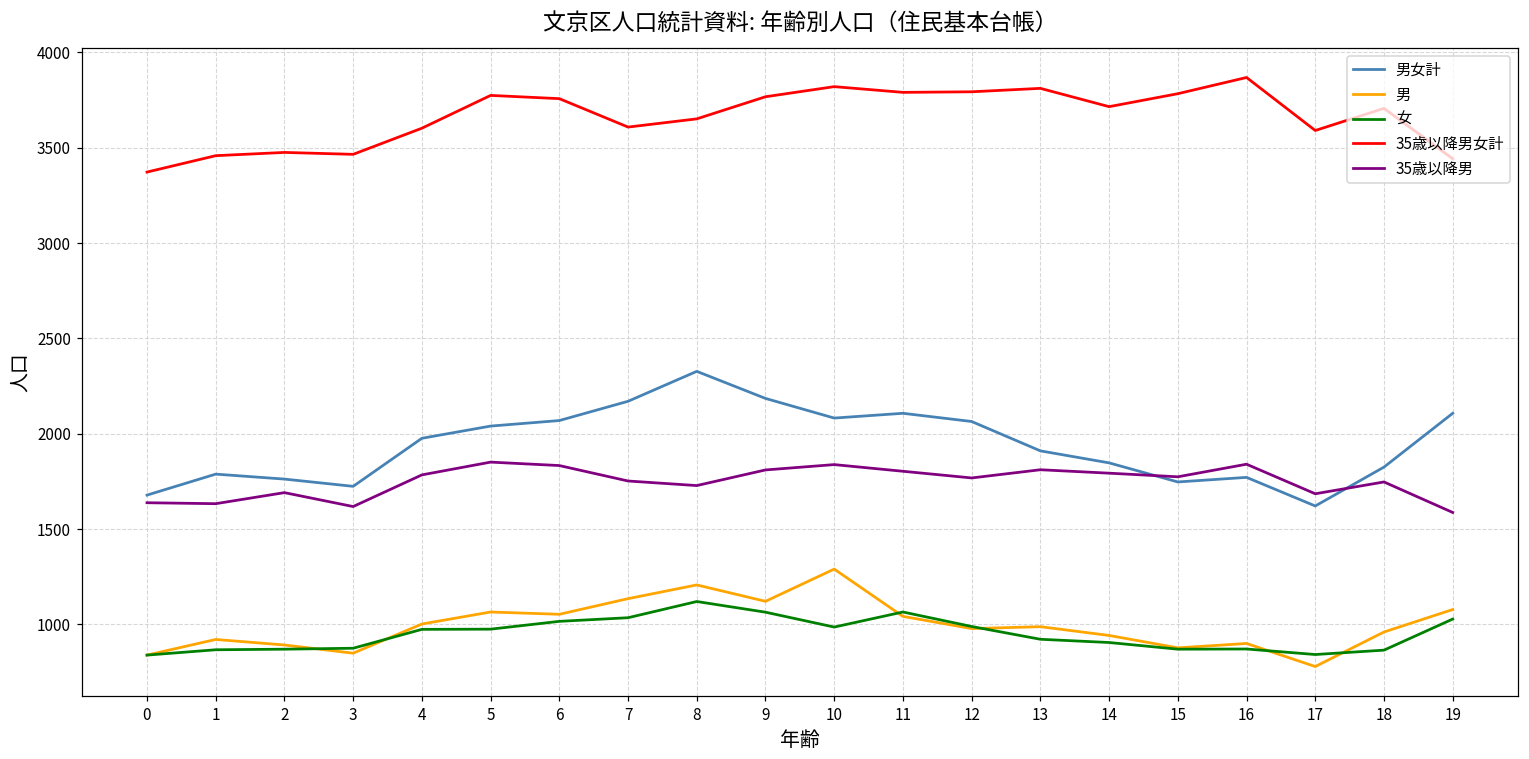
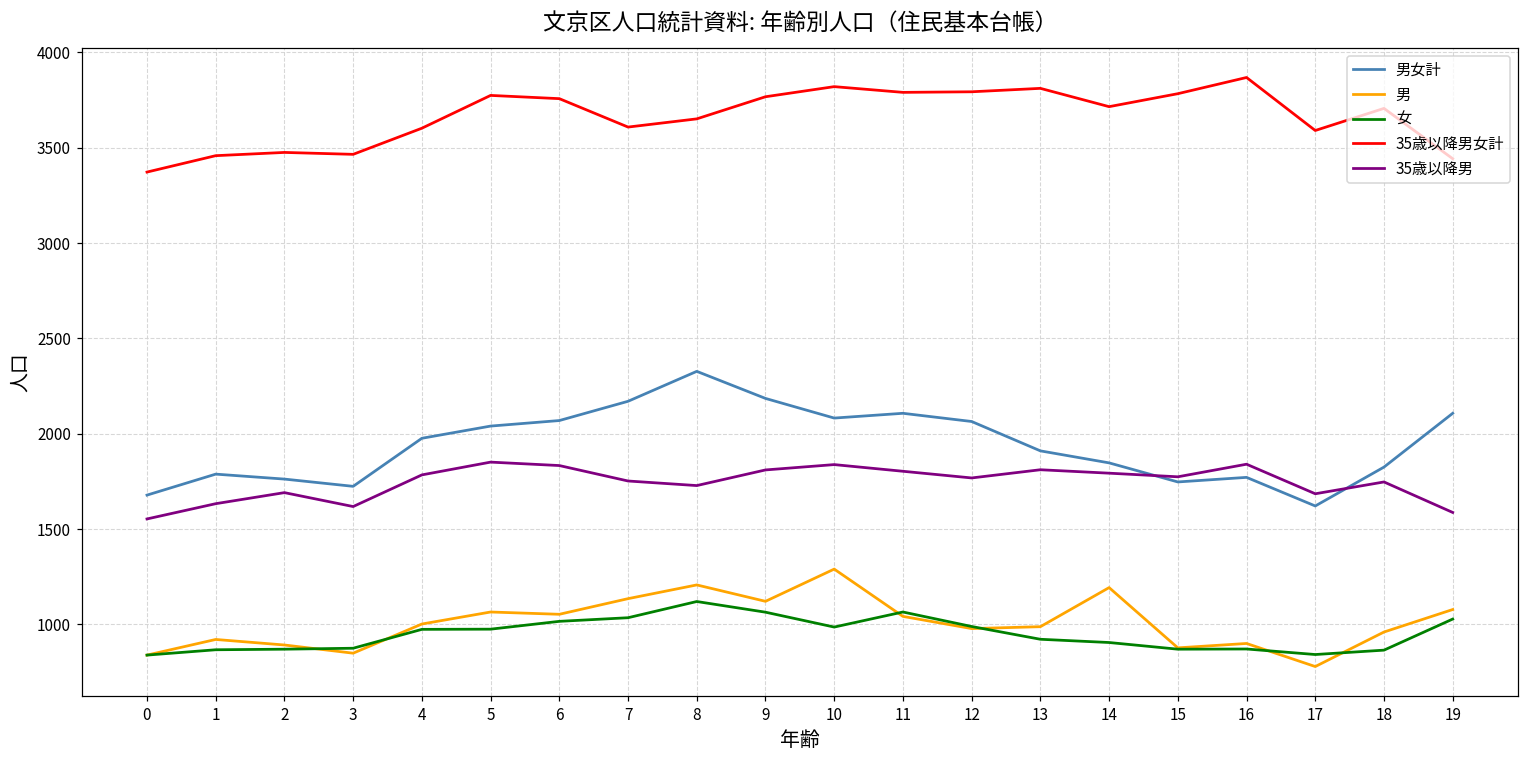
  {
    "男女計": {
      "0": 1680,
      "1": 1790,
      "2": 1760,
      "3": 1720,
      "4": 1980,
      "5": 2040,
      "6": 2070,
      "7": 2170,
      "8": 2330,
      "9": 2190,
      "10": 2080,
      "11": 2110,
      "12": 2060,
      "13": 1910,
      "14": 1850,
      "15": 1750,
      "16": 1770,
      "17": 1620,
      "18": 1830,
      "19": 2110
    },
    "男": {
      "1": 920,
      "2": 890,
      "3": 850,
      "4": 1000,
      "5": 1070,
      "6": 1050,
      "7": 1140,
      "8": 1210,
      "9": 1120,
      "10": 1290,
      "11": 1040,
      "13": 990,
-     "14": 940,
+     "14": 1190,
      "16": 900,
      "17": 780,
      "18": 960,
      "19": 1080
    },
    "女": {
      "1": 870,
      "2": 870,
      "3": 880,
      "4": 970,
      "5": 980,
      "6": 1020,
      "7": 1040,
      "8": 1120,
      "9": 1060,
      "10": 990,
      "11": 1070,
      "13": 920,
      "14": 910,
      "16": 870,
      "17": 840,
      "18": 870,
      "19": 1030
    },
    "35歳以降男女計": {
      "0": 3370,
      "1": 3460,
      "2": 3480,
      "3": 3470,
      "4": 3600,
      "5": 3770,
      "6": 3760,
      "7": 3610,
      "8": 3650,
      "9": 3770,
      "10": 3820,
      "11": 3790,
      "12": 3790,
      "13": 3810,
      "14": 3720,
      "15": 3780,
      "16": 3870,
      "17": 3590
    },
    "35歳以降男": {
-     "0": 1640,
+     "0": 1550,
      "1": 1630,
      "2": 1690,
      "3": 1620,
      "4": 1780,
      "5": 1850,
      "6": 1830,
      "7": 1750,
      "8": 1730,
      "9": 1810,
      "10": 1840,
      "11": 1800,
      "12": 1770,
      "13": 1810,
      "14": 1790,
      "15": 1770,
      "16": 1840,
      "17": 1690,
      "18": 1750,
      "19": 1590
    }
  }
